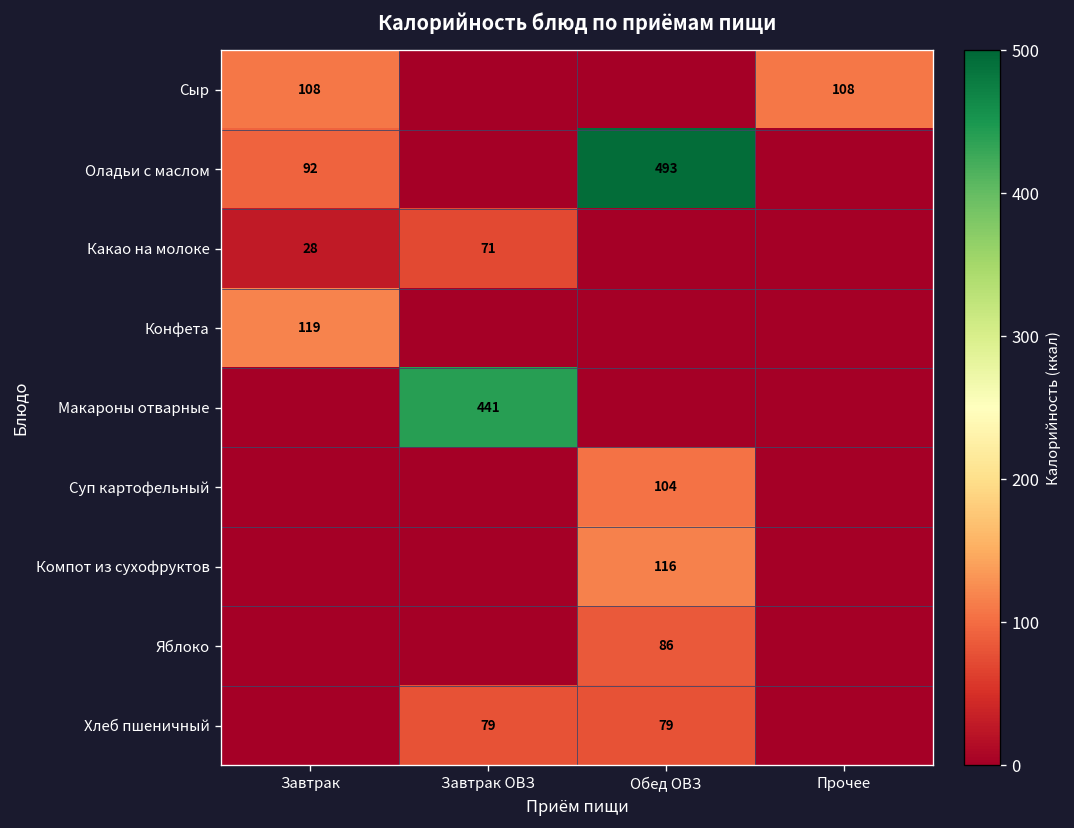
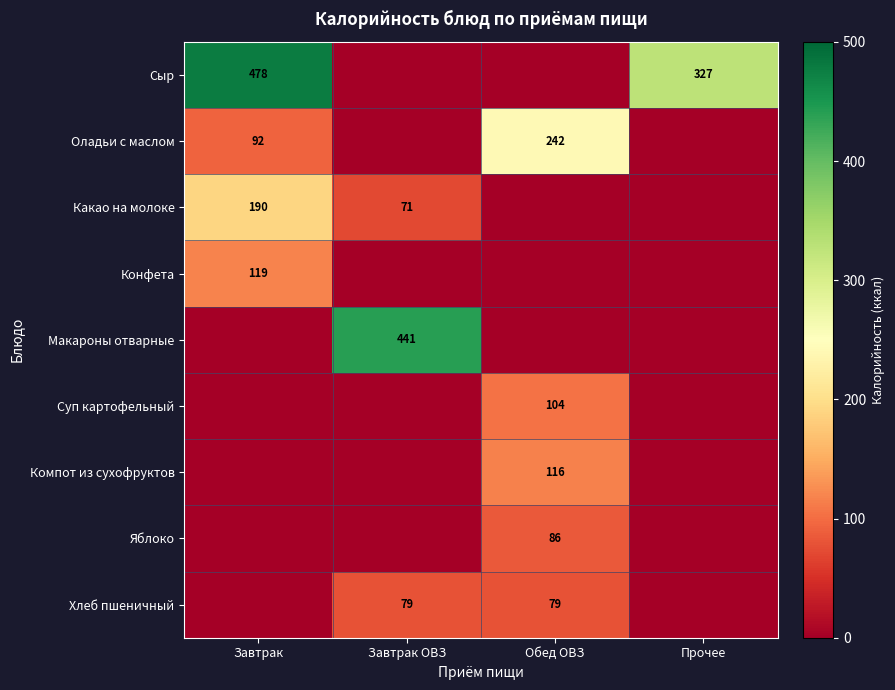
  {
    "Сыр": {
-     "Завтрак": 108,
-     "Прочее": 108
+     "Завтрак": 478,
+     "Прочее": 327
    },
    "Оладьи с маслом": {
      "Завтрак": 92,
-     "Обед ОВЗ": 493
+     "Обед ОВЗ": 242
    },
    "Какао на молоке": {
-     "Завтрак": 28,
+     "Завтрак": 190,
      "Завтрак ОВЗ": 71
    },
    "Конфета": {
      "Завтрак": 119
    },
    "Макароны отварные": {
      "Завтрак ОВЗ": 441
    },
    "Суп картофельный": {
      "Обед ОВЗ": 104
    },
    "Компот из сухофруктов": {
      "Обед ОВЗ": 116
    },
    "Яблоко": {
      "Обед ОВЗ": 86
    },
    "Хлеб пшеничный": {
      "Завтрак ОВЗ": 79,
      "Обед ОВЗ": 79
    }
  }
